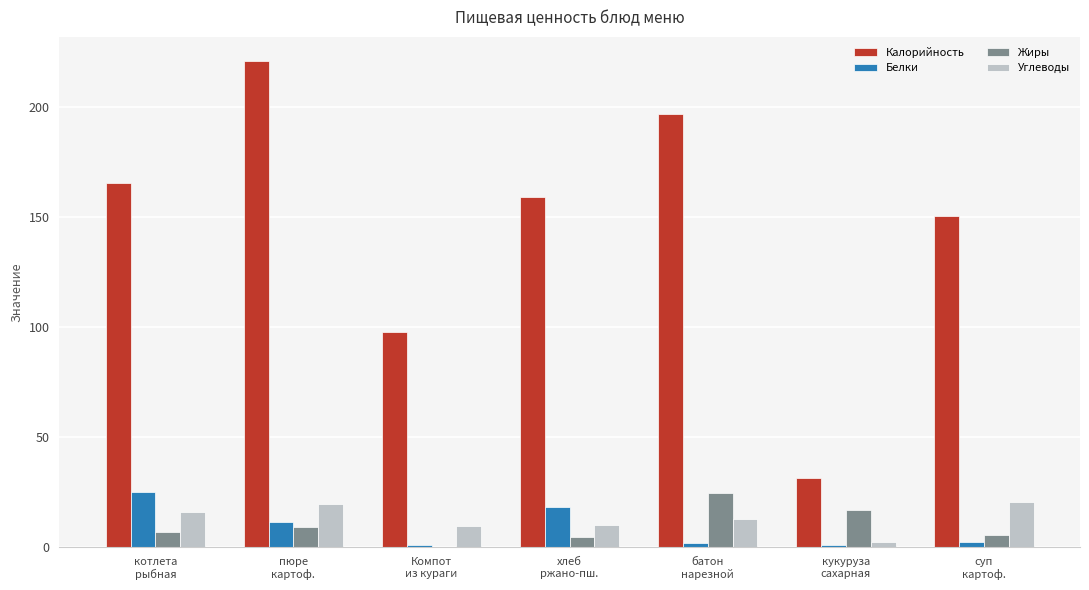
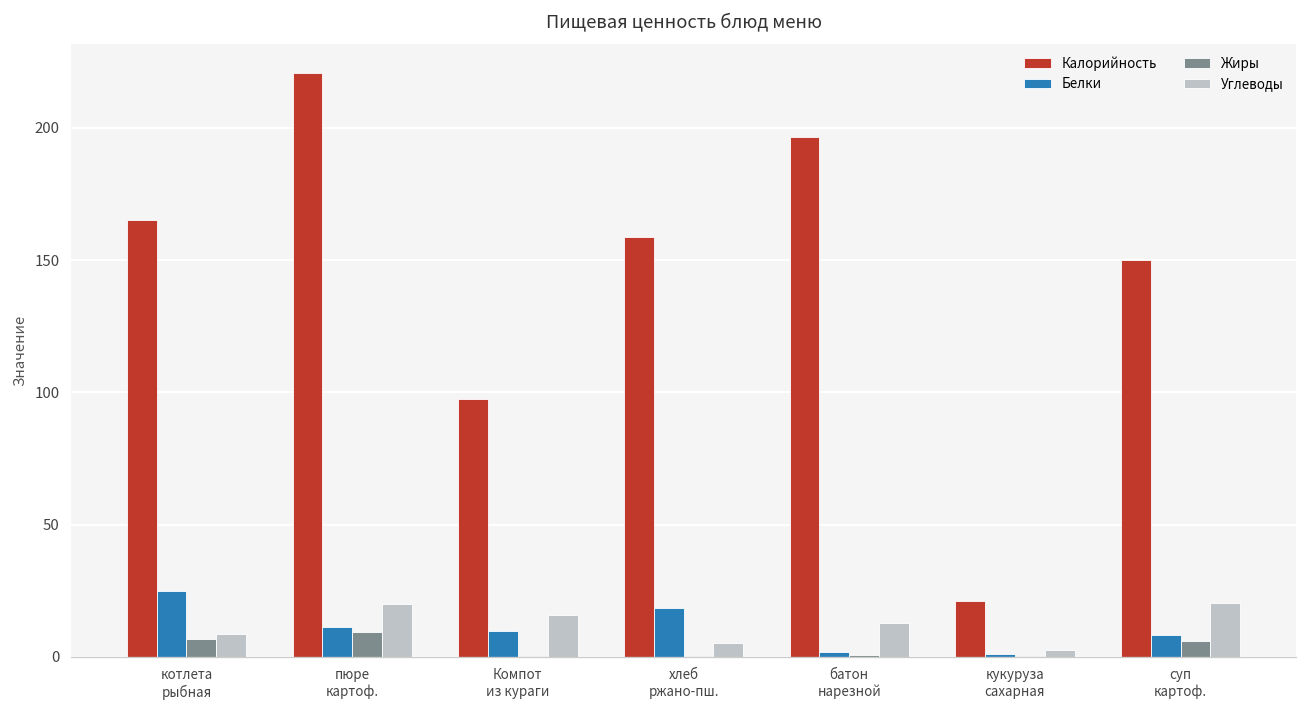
  {
    "Калорийность": {
      "котлета рыбная": 165,
      "пюре картоф.": 221,
      "Компот из кураги": 98,
      "хлеб ржано-пш.": 159,
      "батон нарезной": 197,
-     "кукуруза сахарная": 31,
+     "кукуруза сахарная": 21,
      "суп картоф.": 150
    },
    "Белки": {
      "котлета рыбная": 25,
      "пюре картоф.": 11,
-     "Компот из кураги": 1,
+     "Компот из кураги": 10,
      "хлеб ржано-пш.": 19,
      "батон нарезной": 2,
      "кукуруза сахарная": 1,
-     "суп картоф.": 2
+     "суп картоф.": 8
    },
    "Жиры": {
      "котлета рыбная": 7,
      "пюре картоф.": 9,
-     "хлеб ржано-пш.": 5,
-     "батон нарезной": 25,
-     "кукуруза сахарная": 17,
+     "хлеб ржано-пш.": 0,
+     "батон нарезной": 1,
+     "кукуруза сахарная": 0,
      "суп картоф.": 6
    },
    "Углеводы": {
-     "котлета рыбная": 16,
+     "котлета рыбная": 9,
      "пюре картоф.": 20,
-     "Компот из кураги": 10,
-     "хлеб ржано-пш.": 10,
+     "Компот из кураги": 16,
+     "хлеб ржано-пш.": 5,
      "батон нарезной": 13,
      "кукуруза сахарная": 2,
      "суп картоф.": 20
    }
  }
